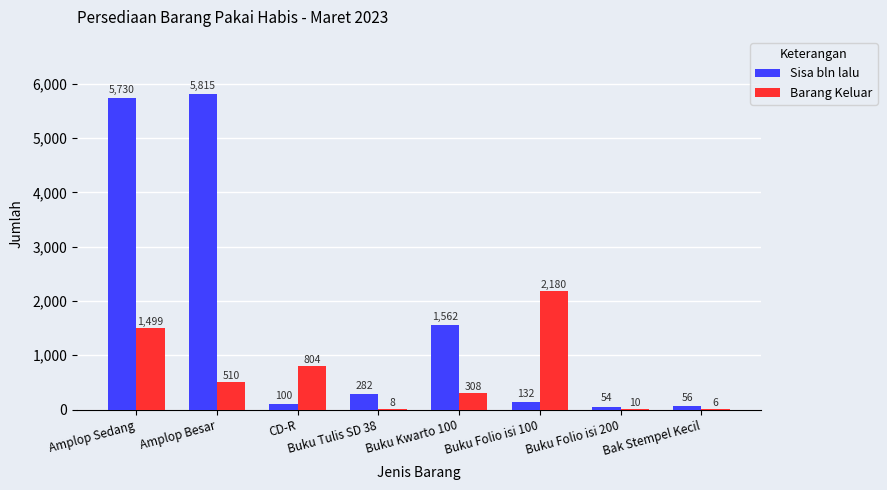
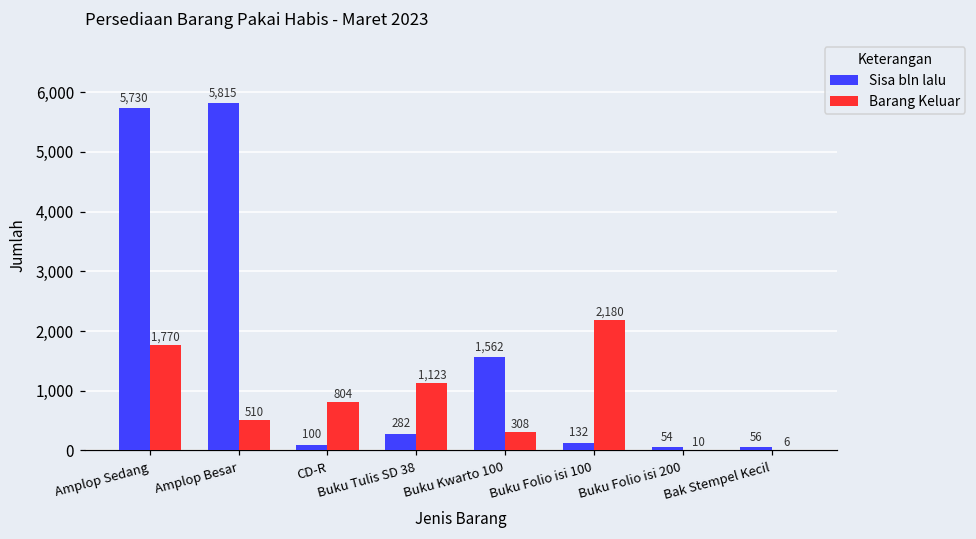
  {
    "Sisa bln lalu": {
      "Amplop Sedang": "5,730",
      "Amplop Besar": "5,815",
      "CD-R": "100",
      "Buku Tulis SD 38": "282",
      "Buku Kwarto 100": "1,562",
      "Buku Folio isi 100": "132",
      "Buku Folio isi 200": "54",
      "Bak Stempel Kecil": "56"
    },
    "Barang Keluar": {
-     "Amplop Sedang": "1,499",
+     "Amplop Sedang": "1,770",
      "Amplop Besar": "510",
      "CD-R": "804",
-     "Buku Tulis SD 38": "8",
+     "Buku Tulis SD 38": "1,123",
      "Buku Kwarto 100": "308",
      "Buku Folio isi 100": "2,180",
      "Buku Folio isi 200": "10",
      "Bak Stempel Kecil": "6"
    }
  }
